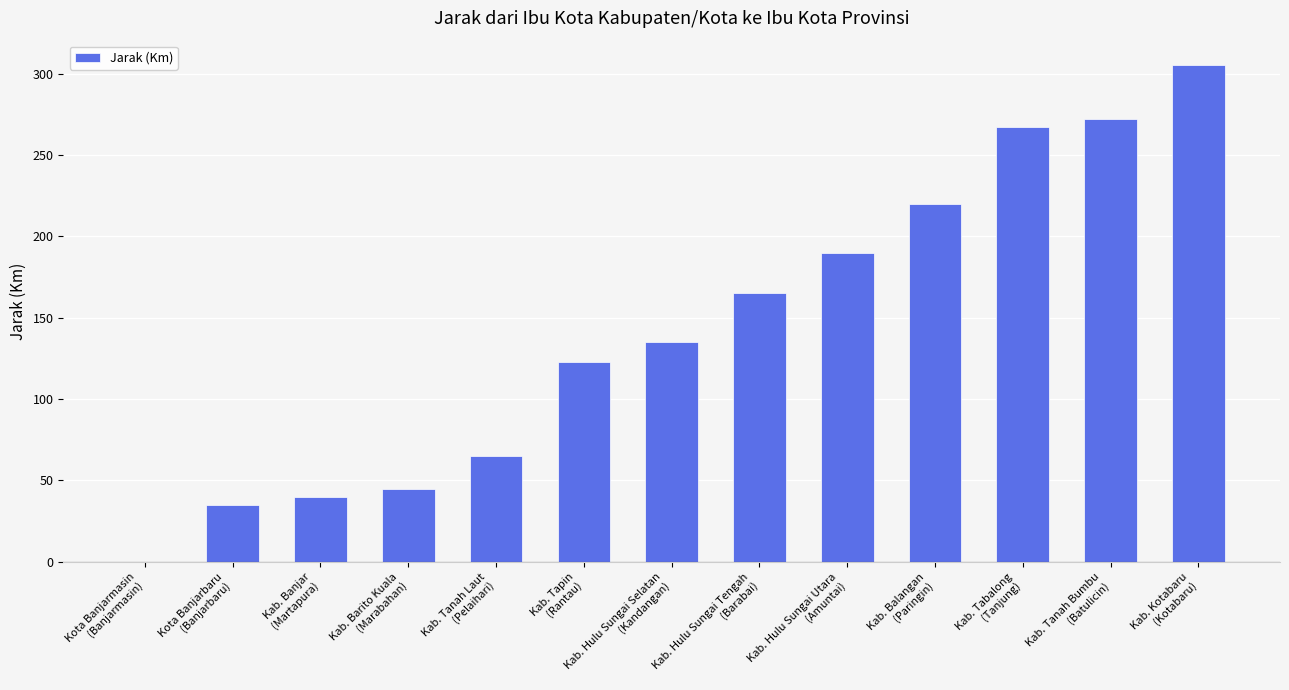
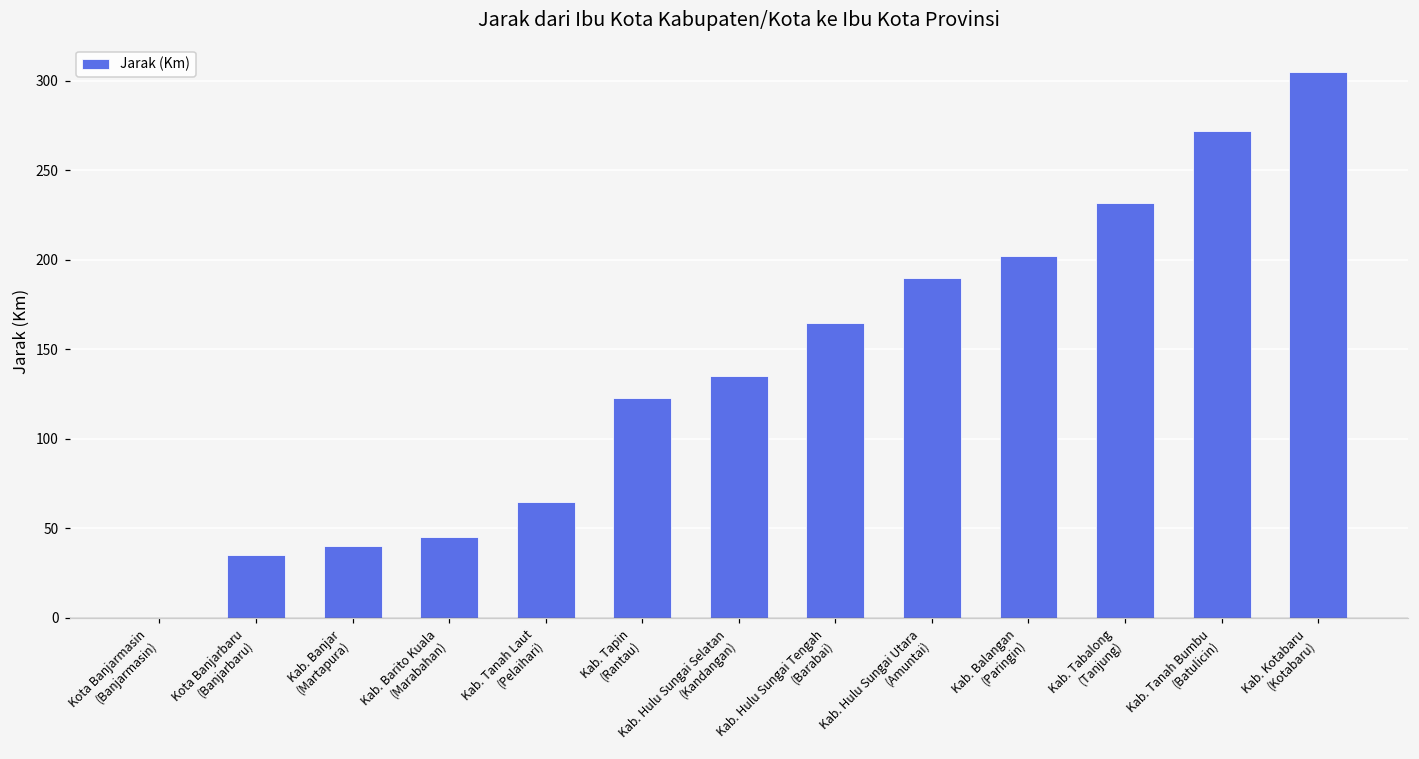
  {
    "Kota Banjarmasin (Banjarmasin)": 0,
    "Kota Banjarbaru (Banjarbaru)": 35,
    "Kab. Banjar (Martapura)": 40,
    "Kab. Barito Kuala (Marabahan)": 45,
    "Kab. Tanah Laut (Pelaihari)": 65,
    "Kab. Tapin (Rantau)": 123,
    "Kab. Hulu Sungai Selatan (Kandangan)": 135,
    "Kab. Hulu Sungai Tengah (Barabai)": 165,
    "Kab. Hulu Sungai Utara (Amuntai)": 190,
-   "Kab. Balangan (Paringin)": 220,
-   "Kab. Tabalong (Tanjung)": 267,
+   "Kab. Balangan (Paringin)": 202,
+   "Kab. Tabalong (Tanjung)": 232,
    "Kab. Tanah Bumbu (Batulicin)": 272,
    "Kab. Kotabaru (Kotabaru)": 305
  }
